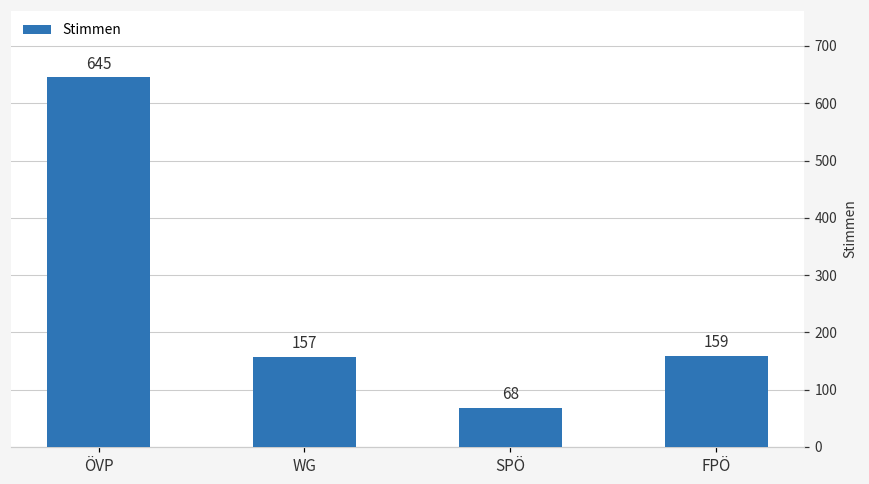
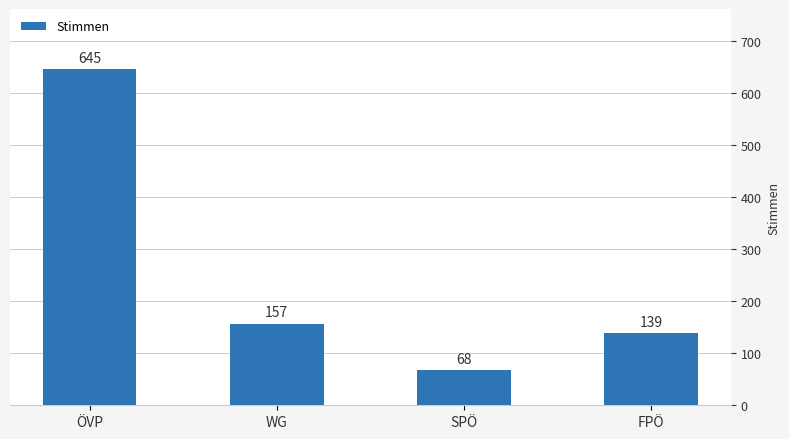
  {
    "ÖVP": 645,
    "WG": 157,
    "SPÖ": 68,
-   "FPÖ": 159
+   "FPÖ": 139
  }
